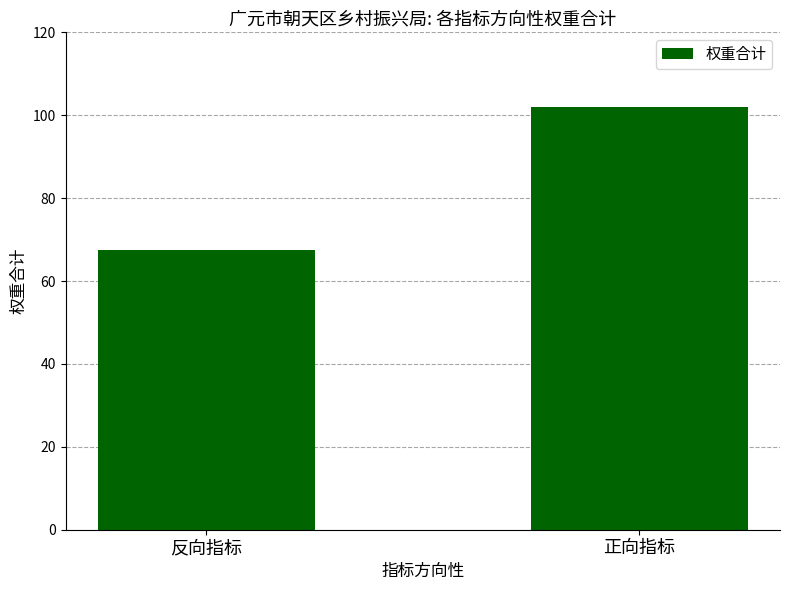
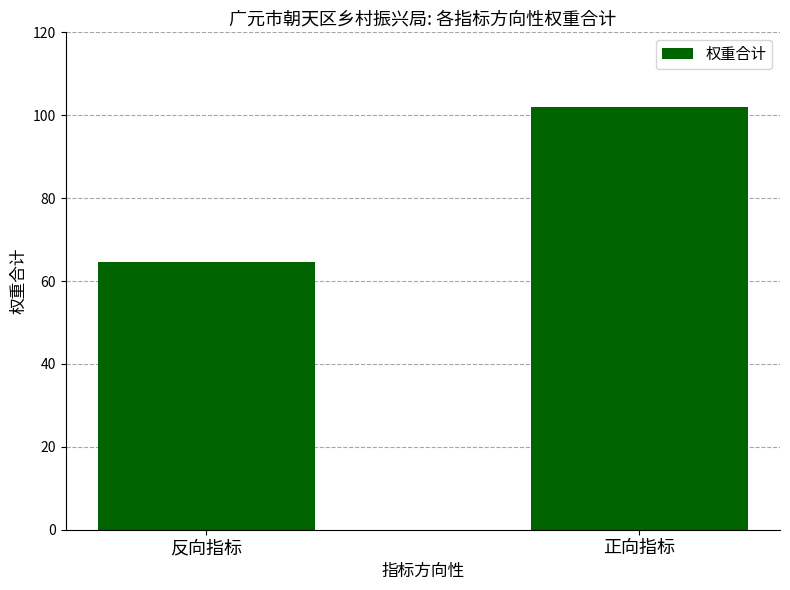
  {
-   "反向指标": 68,
+   "反向指标": 65,
    "正向指标": 102
  }
